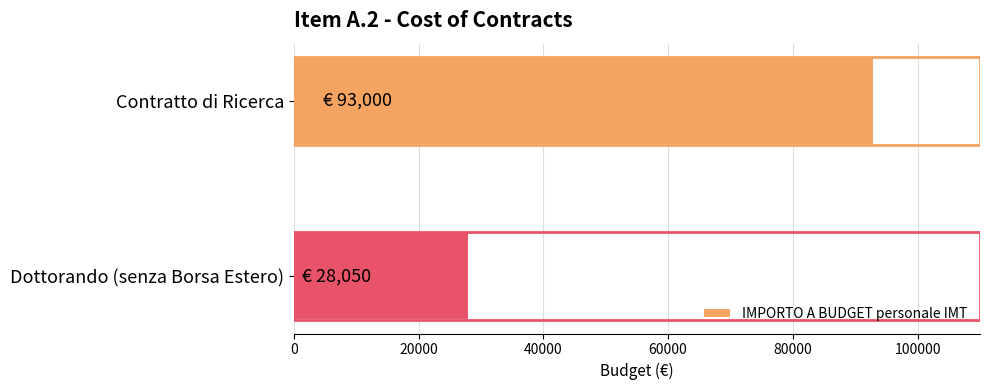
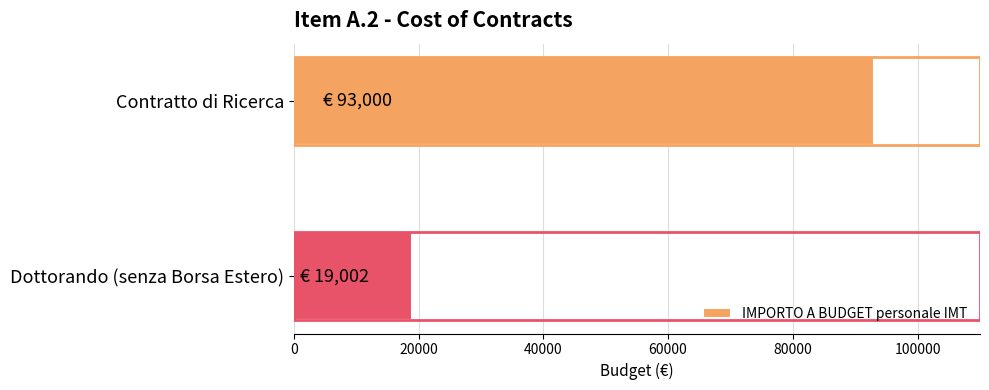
  {
    "Contratto di Ricerca": "93,000",
-   "Dottorando (senza Borsa Estero)": "28,050"
+   "Dottorando (senza Borsa Estero)": "19,002"
  }
